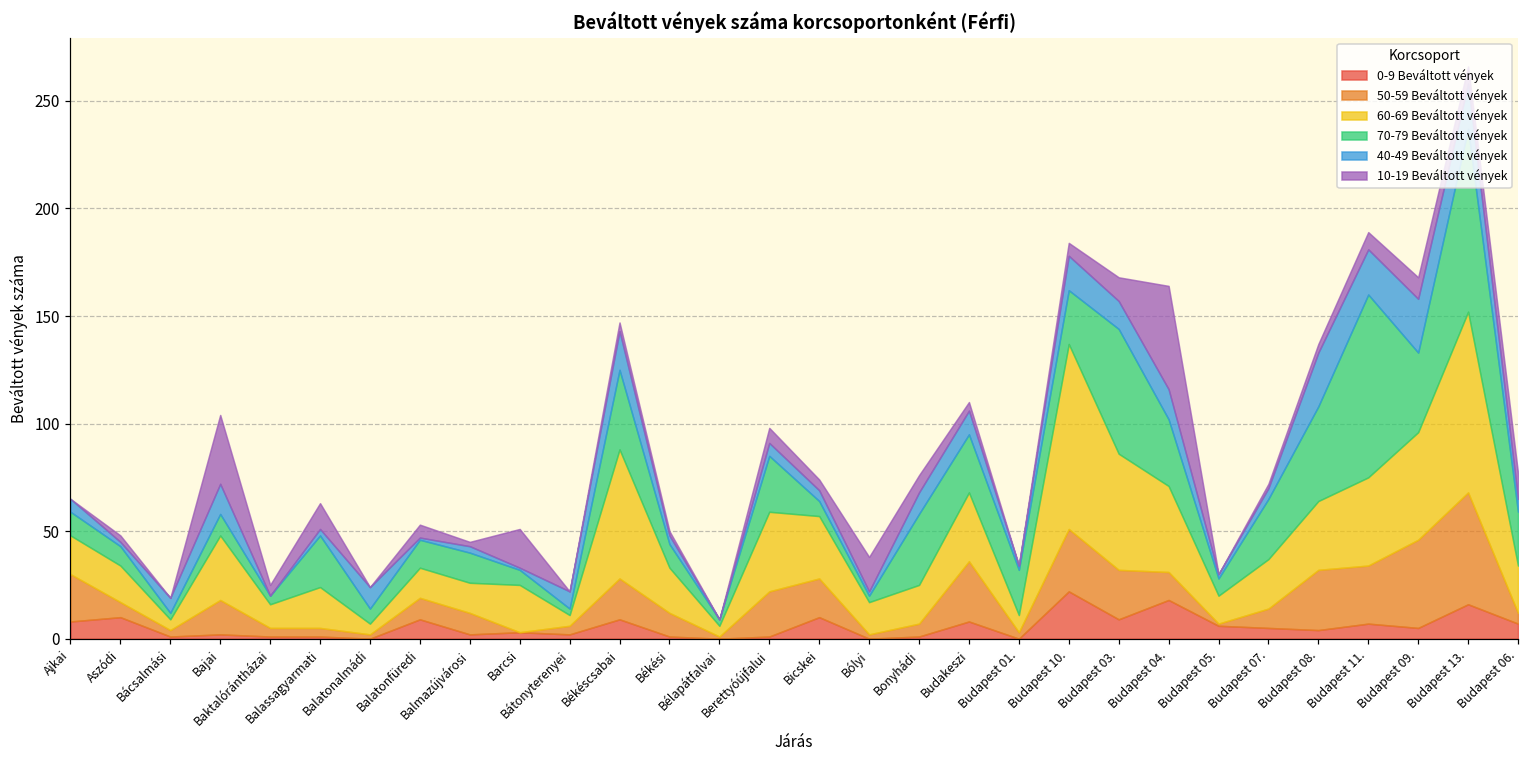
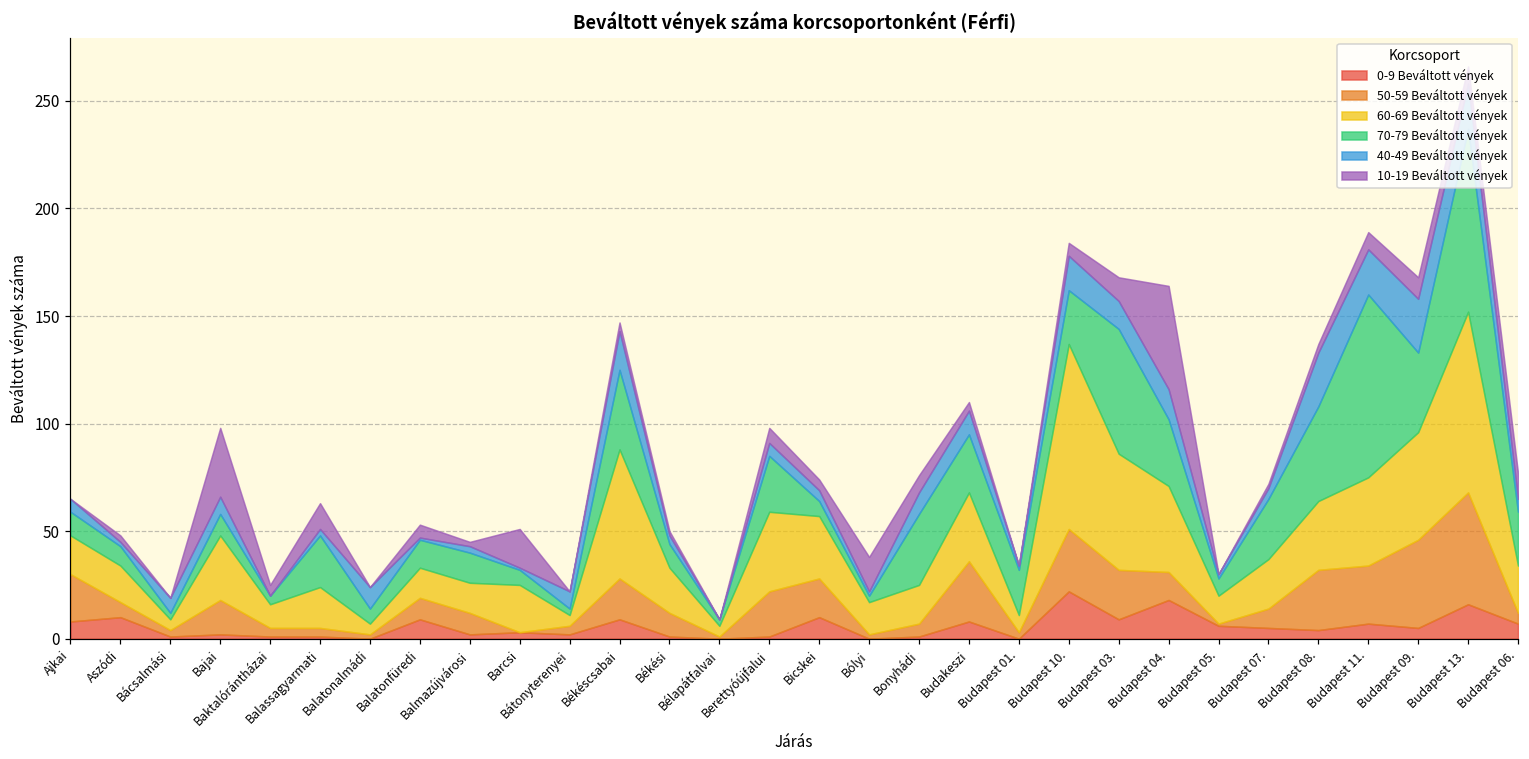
  {
    "60-69 Beváltott vények": {
      "Ajkai": 18,
      "Aszódi": 17,
      "Bácsalmási": 5,
      "Bajai": 30,
      "Baktalórántházai": 11,
      "Balassagyarmati": 19,
      "Balatonalmádi": 5,
      "Balatonfüredi": 14,
      "Balmazújvárosi": 14,
      "Barcsi": 22,
      "Bátonyterenyei": 5,
      "Békéscsabai": 60,
      "Békési": 21,
      "Bélapátfalvai": 5,
      "Berettyóújfalui": 37,
      "Bicskei": 29,
      "Bólyi": 15,
      "Bonyhádi": 18,
      "Budakeszi": 32,
      "Budapest 01.": 8,
      "Budapest 10.": 86,
      "Budapest 03.": 54,
      "Budapest 04.": 40,
      "Budapest 05.": 13,
      "Budapest 07.": 23,
      "Budapest 08.": 32,
      "Budapest 11.": 41,
      "Budapest 09.": 50,
      "Budapest 13.": 84,
      "Budapest 06.": 22
    },
    "70-79 Beváltott vények": {
      "Ajkai": 11,
      "Aszódi": 9,
      "Bácsalmási": 3,
      "Bajai": 10,
      "Balassagyarmati": 24,
      "Balatonalmádi": 7,
      "Balmazújvárosi": 14,
      "Bátonyterenyei": 3,
      "Békéscsabai": 37,
      "Békési": 11,
      "Berettyóújfalui": 26,
      "Bicskei": 7,
      "Bólyi": 3,
      "Bonyhádi": 33,
      "Budakeszi": 27,
      "Budapest 01.": 21,
      "Budapest 10.": 25,
      "Budapest 03.": 58,
      "Budapest 04.": 31,
      "Budapest 05.": 8,
      "Budapest 07.": 28,
      "Budapest 08.": 44,
      "Budapest 11.": 85,
      "Budapest 09.": 37,
      "Budapest 06.": 25
    },
    "40-49 Beváltott vények": {
      "Aszódi": 2,
-     "Bajai": 14,
+     "Bajai": 8,
      "Balassagyarmati": 3,
      "Balmazújvárosi": 3,
      "Békéscsabai": 18,
      "Békési": 4,
      "Berettyóújfalui": 6,
      "Bicskei": 5,
      "Bólyi": 2,
      "Bonyhádi": 10,
      "Budakeszi": 11,
      "Budapest 10.": 16,
      "Budapest 03.": 13,
      "Budapest 04.": 14,
      "Budapest 07.": 5,
      "Budapest 08.": 25,
      "Budapest 11.": 21,
      "Budapest 09.": 25,
      "Budapest 06.": 6
    },
    "10-19 Beváltott vények": {
      "Aszódi": 3,
      "Bajai": 32,
      "Baktalórántházai": 5,
      "Balassagyarmati": 12,
      "Balatonfüredi": 6,
      "Balmazújvárosi": 2,
      "Barcsi": 18,
      "Békéscsabai": 4,
      "Békési": 2,
      "Berettyóújfalui": 7,
      "Bicskei": 5,
      "Bólyi": 16,
      "Bonyhádi": 8,
      "Budakeszi": 4,
      "Budapest 10.": 6,
      "Budapest 03.": 11,
      "Budapest 04.": 48,
      "Budapest 07.": 2,
      "Budapest 08.": 4,
      "Budapest 11.": 8,
      "Budapest 09.": 10,
      "Budapest 06.": 12
    }
  }
